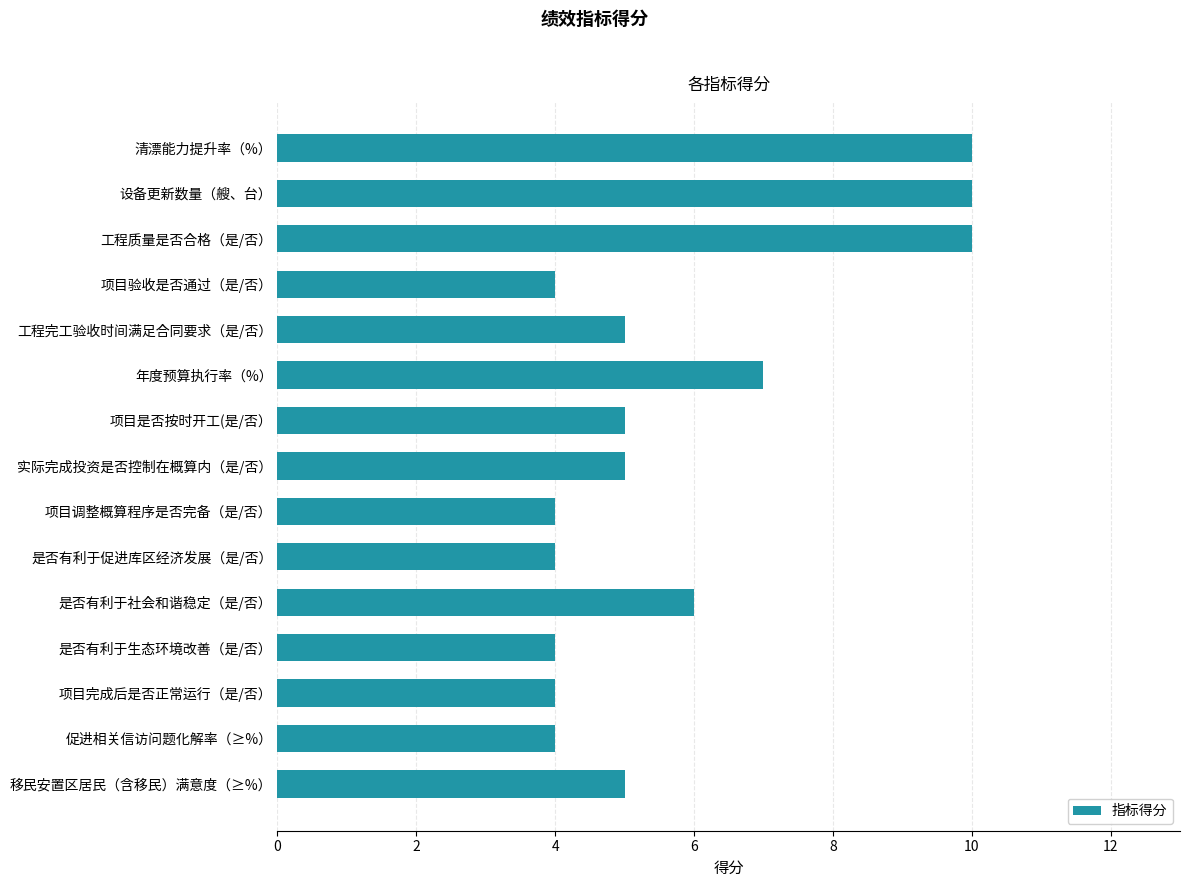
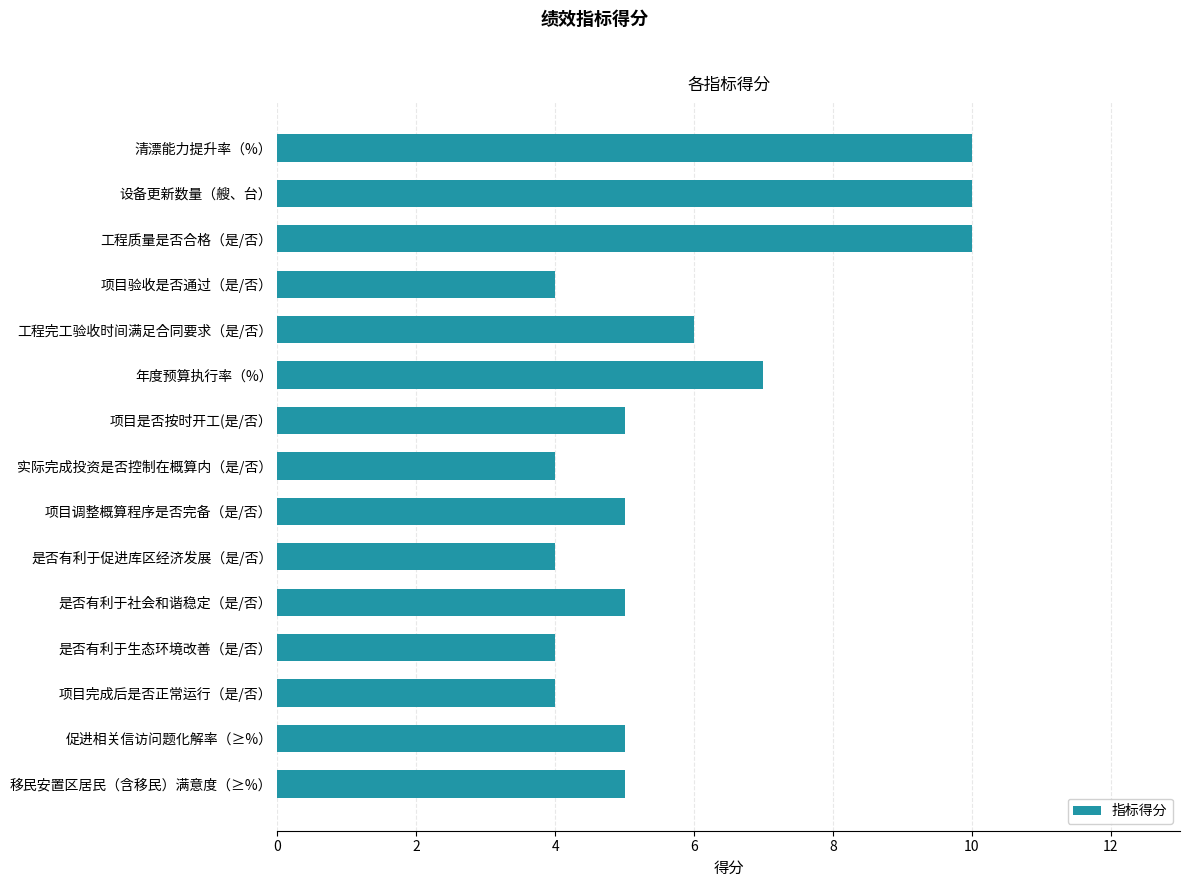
  {
    "清漂能力提升率（%）": 10,
    "设备更新数量（艘、台）": 10,
    "工程质量是否合格（是/否）": 10,
    "项目验收是否通过（是/否）": 4,
-   "工程完工验收时间满足合同要求（是/否）": 5,
+   "工程完工验收时间满足合同要求（是/否）": 6,
    "年度预算执行率（%）": 7,
    "项目是否按时开工(是/否）": 5,
-   "实际完成投资是否控制在概算内（是/否）": 5,
-   "项目调整概算程序是否完备（是/否）": 4,
+   "实际完成投资是否控制在概算内（是/否）": 4,
+   "项目调整概算程序是否完备（是/否）": 5,
    "是否有利于促进库区经济发展（是/否）": 4,
-   "是否有利于社会和谐稳定（是/否）": 6,
+   "是否有利于社会和谐稳定（是/否）": 5,
    "是否有利于生态环境改善（是/否）": 4,
    "项目完成后是否正常运行（是/否）": 4,
-   "促进相关信访问题化解率（≥%）": 4,
+   "促进相关信访问题化解率（≥%）": 5,
    "移民安置区居民（含移民）满意度（≥%）": 5
  }
